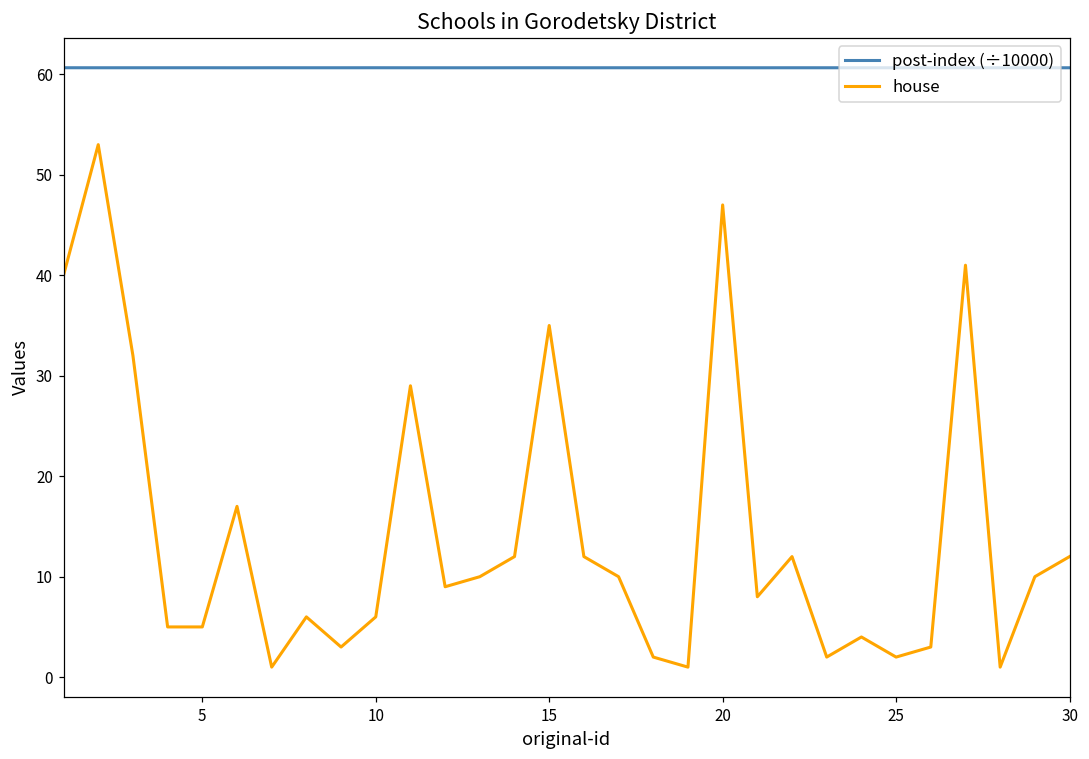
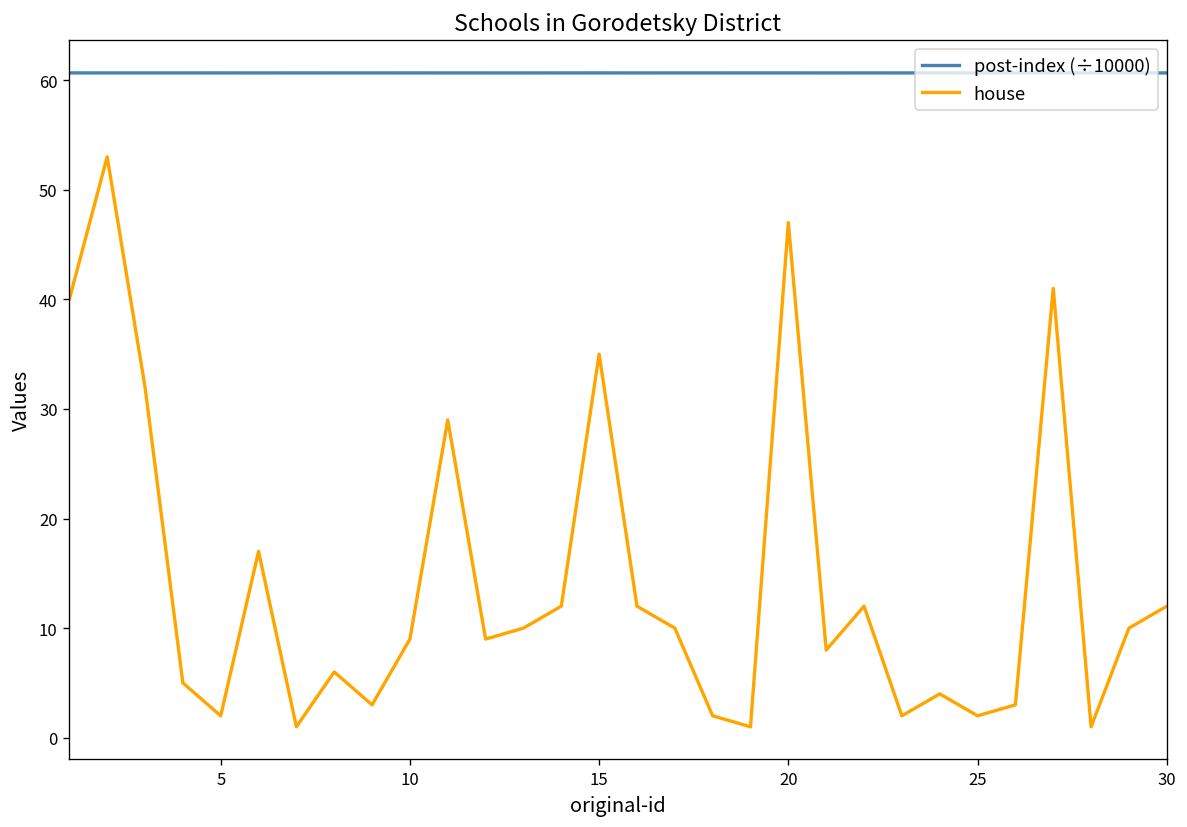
  {
    "post-index (÷10000)": {
      "5": 61,
      "10": 61,
      "15": 61,
      "20": 61,
      "30": 61
    },
    "house": {
-     "5": 5,
-     "10": 6,
+     "5": 2,
+     "10": 9,
      "15": 35,
      "20": 47,
      "25": 2,
      "30": 12
    }
  }
